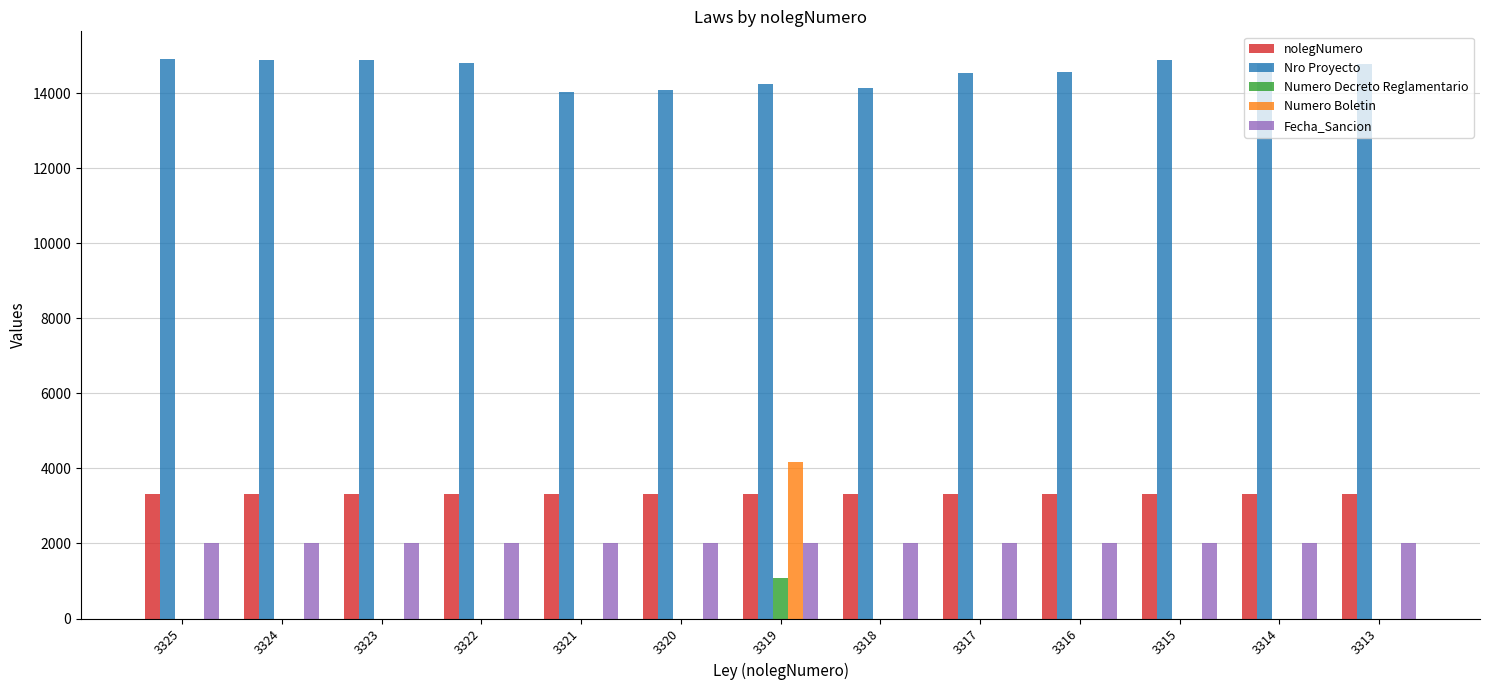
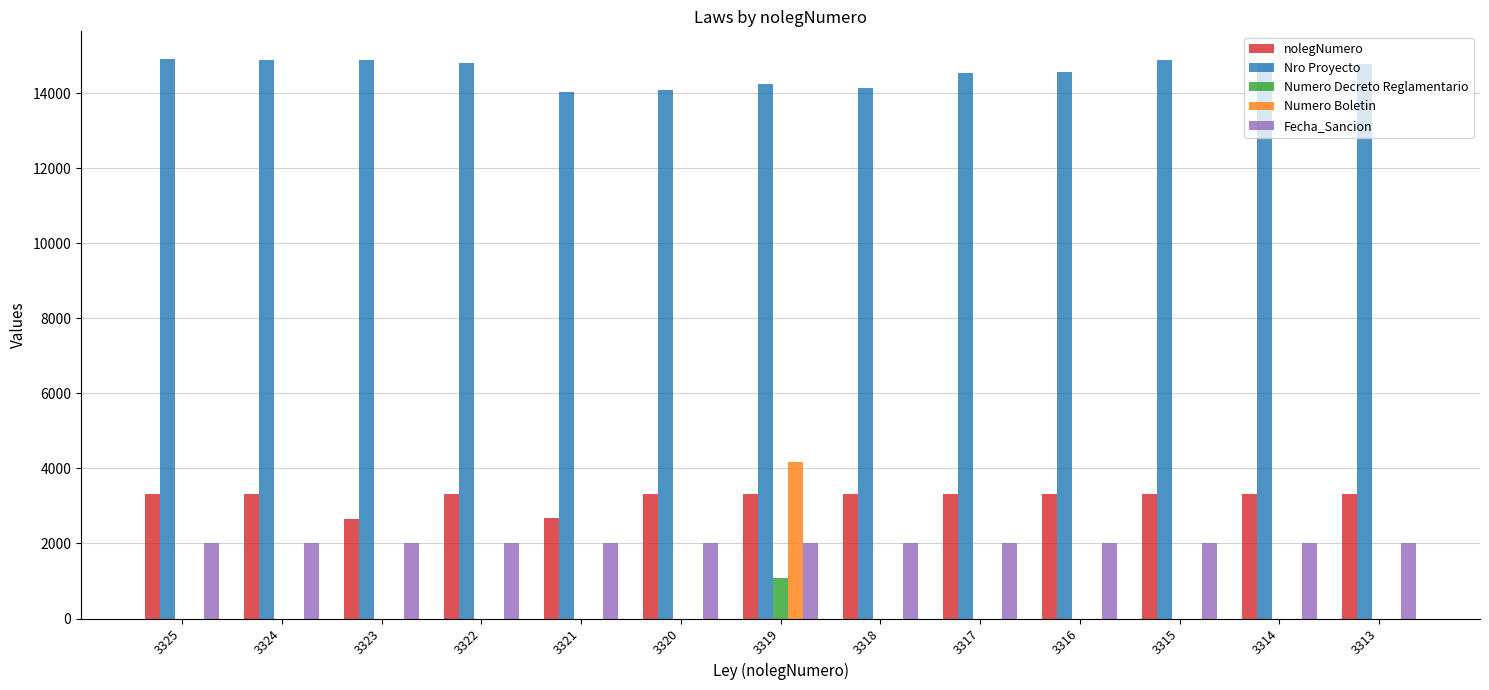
  {
    "nolegNumero": {
      "3325": 3300,
      "3324": 3300,
-     "3323": 3300,
+     "3323": 2600,
      "3322": 3300,
-     "3321": 3300,
+     "3321": 2700,
      "3320": 3300,
      "3319": 3300,
      "3318": 3300,
      "3317": 3300,
      "3316": 3300,
      "3315": 3300,
      "3314": 3300,
      "3313": 3300
    },
    "Nro Proyecto": {
      "3325": 14900,
      "3324": 14900,
      "3323": 14900,
      "3322": 14800,
      "3321": 14000,
      "3320": 14100,
      "3319": 14200,
      "3318": 14100,
      "3317": 14500,
      "3316": 14600,
      "3315": 14900
    },
    "Numero Decreto Reglamentario": {
      "3325": 0,
      "3324": 0,
      "3323": 0,
      "3322": 0,
      "3321": 0,
      "3320": 0,
      "3319": 1100,
      "3318": 0,
      "3317": 0,
      "3316": 0,
      "3315": 0,
      "3314": 0,
      "3313": 0
    },
    "Numero Boletin": {
      "3325": 0,
      "3324": 0,
      "3323": 0,
      "3322": 0,
      "3321": 0,
      "3320": 0,
      "3319": 4200,
      "3318": 0,
      "3317": 0,
      "3316": 0,
      "3315": 0,
      "3314": 0,
      "3313": 0
    },
    "Fecha_Sancion": {
      "3325": 2000,
      "3324": 2000,
      "3323": 2000,
      "3322": 2000,
      "3321": 2000,
      "3320": 2000,
      "3319": 2000,
      "3318": 2000,
      "3317": 2000,
      "3316": 2000,
      "3315": 2000,
      "3314": 2000,
      "3313": 2000
    }
  }
